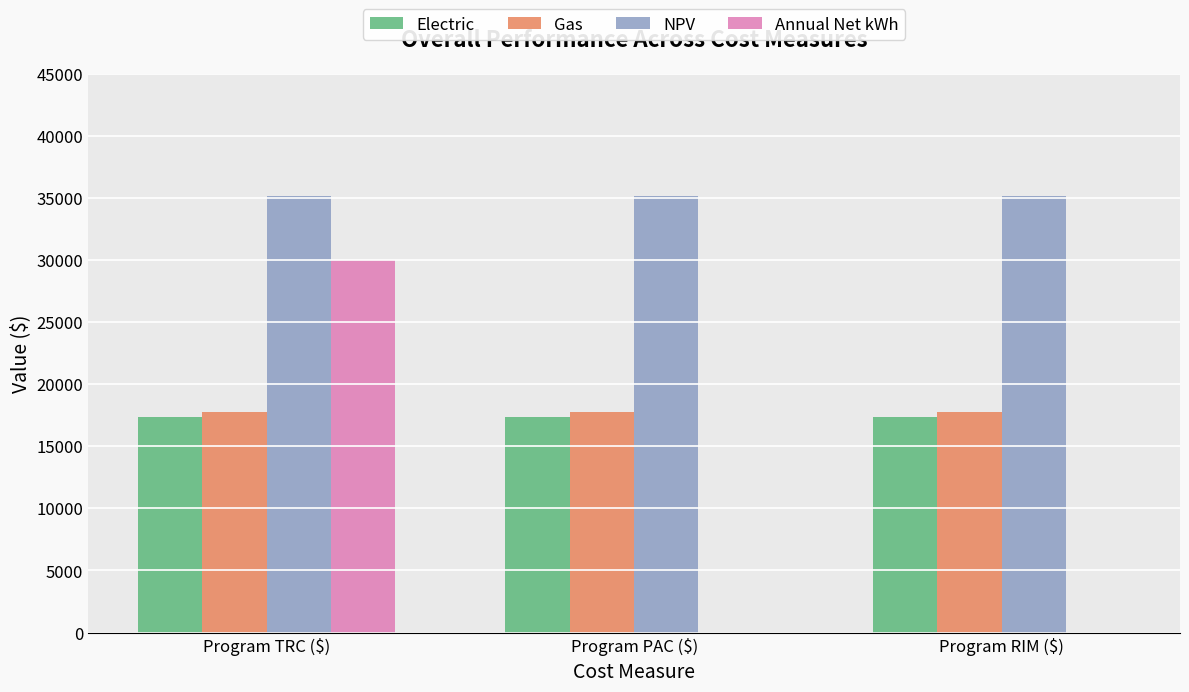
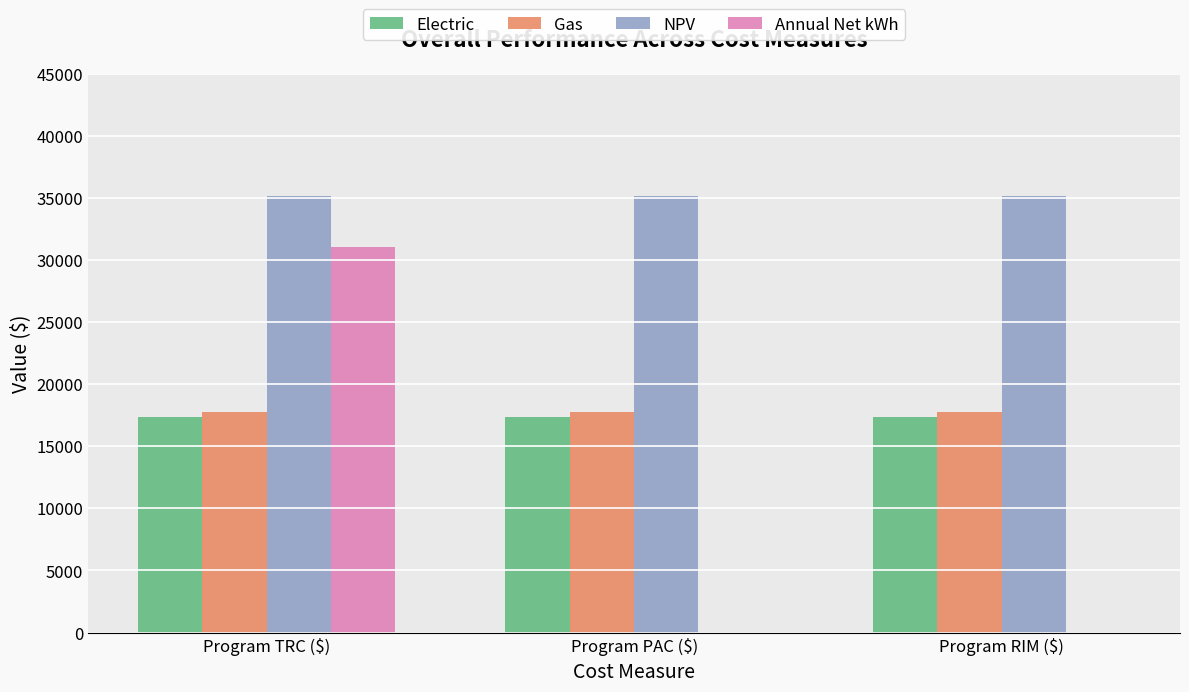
  {
    "Electric": {
      "Program TRC ($)": 17400,
      "Program PAC ($)": 17400,
      "Program RIM ($)": 17400
    },
    "Gas": {
      "Program TRC ($)": 17800,
      "Program PAC ($)": 17800,
      "Program RIM ($)": 17800
    },
    "NPV": {
      "Program TRC ($)": 35100,
      "Program PAC ($)": 35100,
      "Program RIM ($)": 35100
    },
    "Annual Net kWh": {
-     "Program TRC ($)": 30000,
+     "Program TRC ($)": 31000,
      "Program PAC ($)": 0,
      "Program RIM ($)": 0
    }
  }
